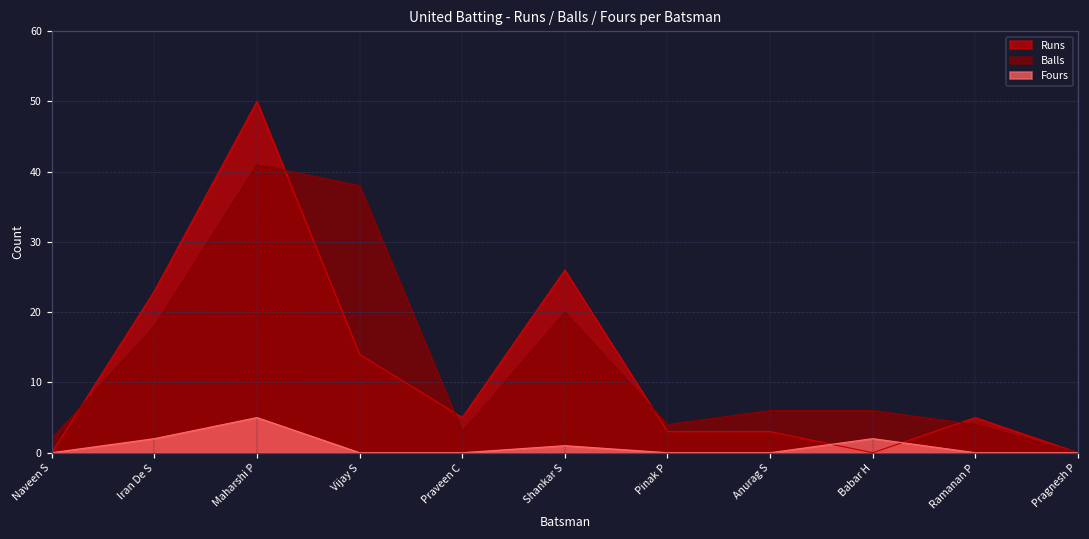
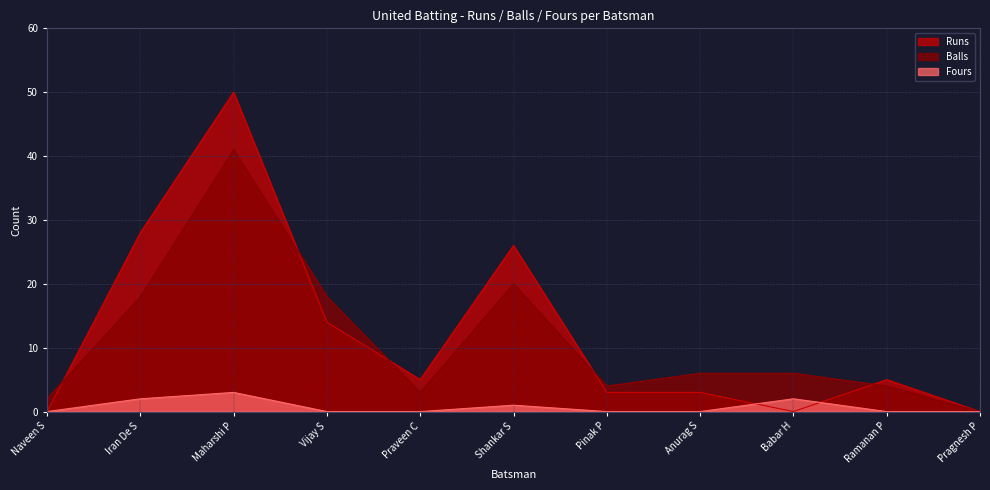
  {
    "Runs": {
-     "Iran De S": 23,
+     "Iran De S": 28,
      "Maharshi P": 50,
      "Vijay S": 14,
      "Praveen C": 5,
      "Shankar S": 26,
      "Pinak P": 3,
      "Anurag S": 3,
      "Babar H": 0,
      "Ramanan P": 5
    },
    "Balls": {
      "Naveen S": 2,
      "Iran De S": 18,
      "Maharshi P": 41,
-     "Vijay S": 38,
+     "Vijay S": 18,
      "Praveen C": 3,
      "Shankar S": 20,
      "Pinak P": 4,
      "Anurag S": 6,
      "Babar H": 6,
      "Ramanan P": 4
    },
    "Fours": {
      "Iran De S": 2,
-     "Maharshi P": 5,
+     "Maharshi P": 3,
      "Vijay S": 0,
      "Praveen C": 0,
      "Shankar S": 1,
      "Pinak P": 0,
      "Anurag S": 0,
      "Babar H": 2,
      "Ramanan P": 0
    }
  }
